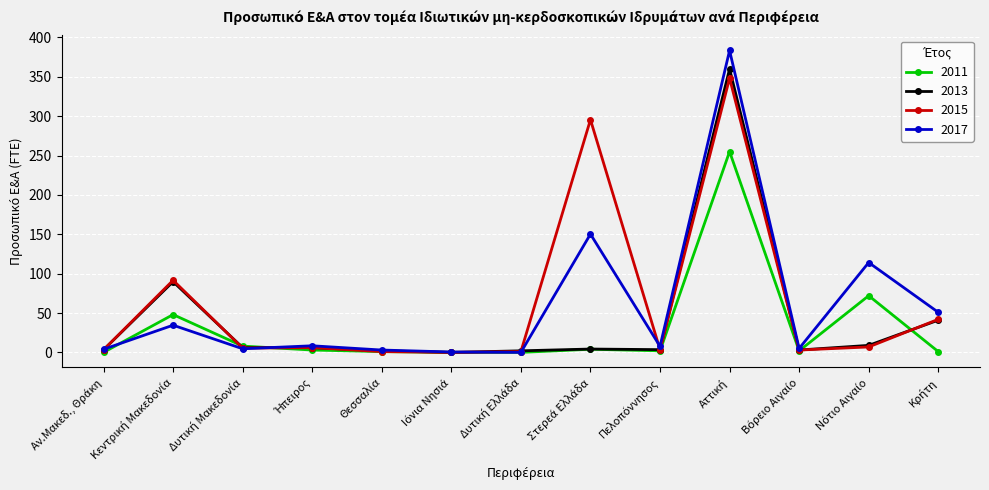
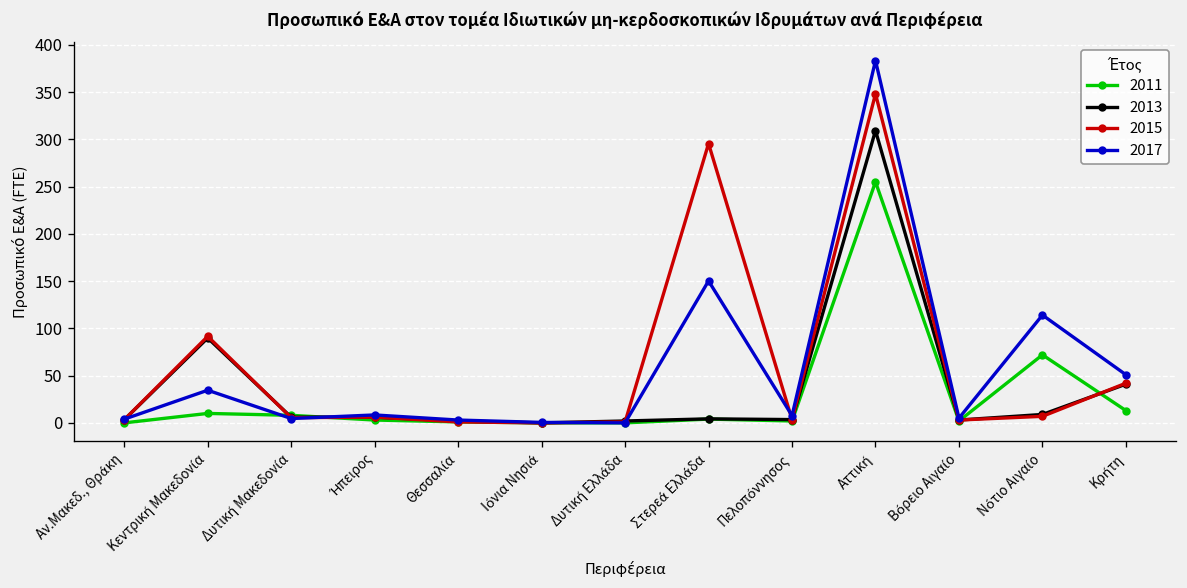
  {
    "2011": {
      "Αν.Μακεδ., Θράκη": 0,
-     "Κεντρική Μακεδονία": 50,
+     "Κεντρική Μακεδονία": 10,
      "Αττική": 260,
      "Νότιο Αιγαίο": 70,
-     "Κρήτη": 0
+     "Κρήτη": 10
    },
    "2013": {
-     "Αττική": 360
+     "Αττική": 310
    },
    "2015": {
      "Στερεά Ελλάδα": 300,
      "Αττική": 350
    },
    "2017": {
      "Κεντρική Μακεδονία": 30,
      "Στερεά Ελλάδα": 150,
      "Πελοπόννησος": 10,
      "Αττική": 380,
      "Νότιο Αιγαίο": 110,
      "Κρήτη": 50
    }
  }
